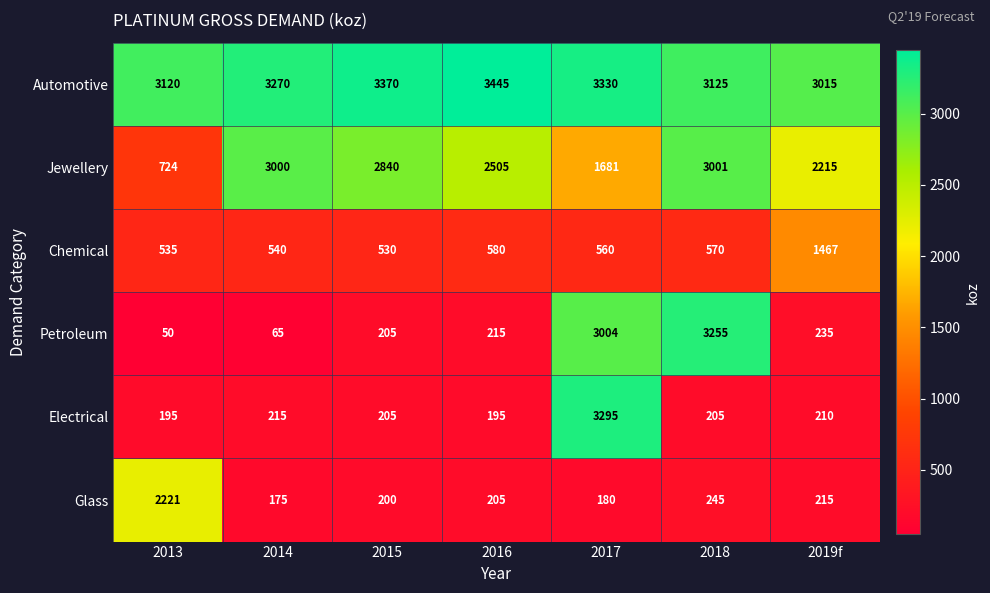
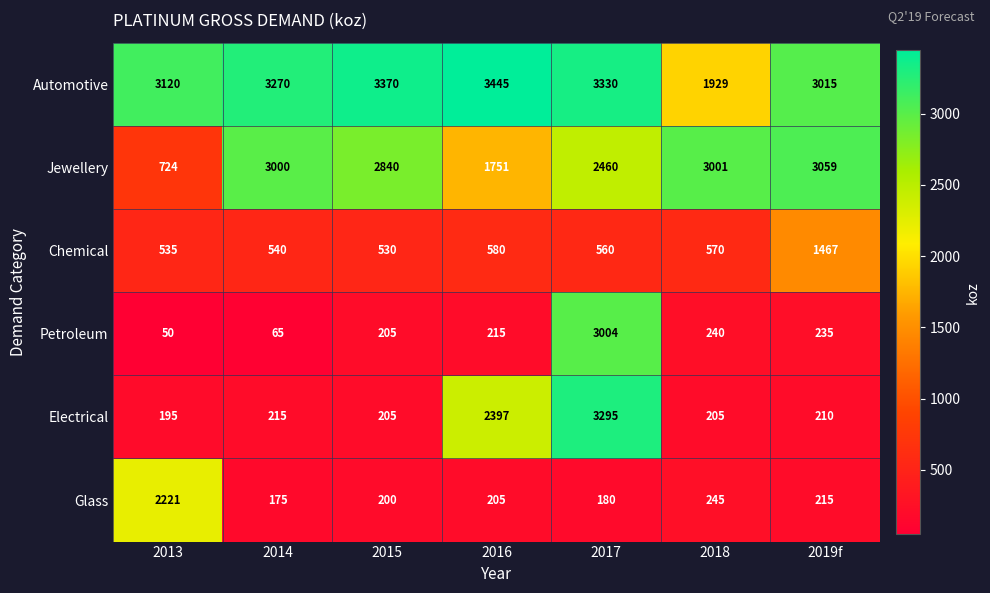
  {
    "Automotive": {
      "2013": 3120,
      "2014": 3270,
      "2015": 3370,
      "2016": 3445,
      "2017": 3330,
-     "2018": 3125,
+     "2018": 1929,
      "2019f": 3015
    },
    "Jewellery": {
      "2013": 724,
      "2014": 3000,
      "2015": 2840,
-     "2016": 2505,
-     "2017": 1681,
+     "2016": 1751,
+     "2017": 2460,
      "2018": 3001,
-     "2019f": 2215
+     "2019f": 3059
    },
    "Chemical": {
      "2013": 535,
      "2014": 540,
      "2015": 530,
      "2016": 580,
      "2017": 560,
      "2018": 570,
      "2019f": 1467
    },
    "Petroleum": {
      "2013": 50,
      "2014": 65,
      "2015": 205,
      "2016": 215,
      "2017": 3004,
-     "2018": 3255,
+     "2018": 240,
      "2019f": 235
    },
    "Electrical": {
      "2013": 195,
      "2014": 215,
      "2015": 205,
-     "2016": 195,
+     "2016": 2397,
      "2017": 3295,
      "2018": 205,
      "2019f": 210
    },
    "Glass": {
      "2013": 2221,
      "2014": 175,
      "2015": 200,
      "2016": 205,
      "2017": 180,
      "2018": 245,
      "2019f": 215
    }
  }
